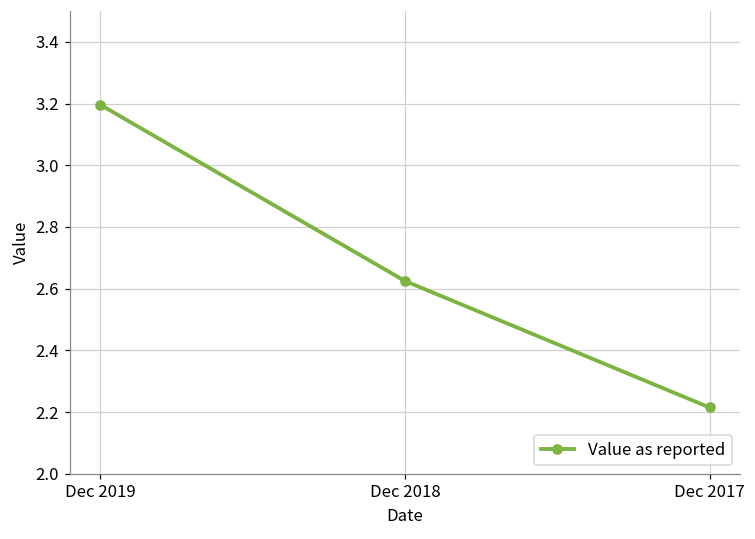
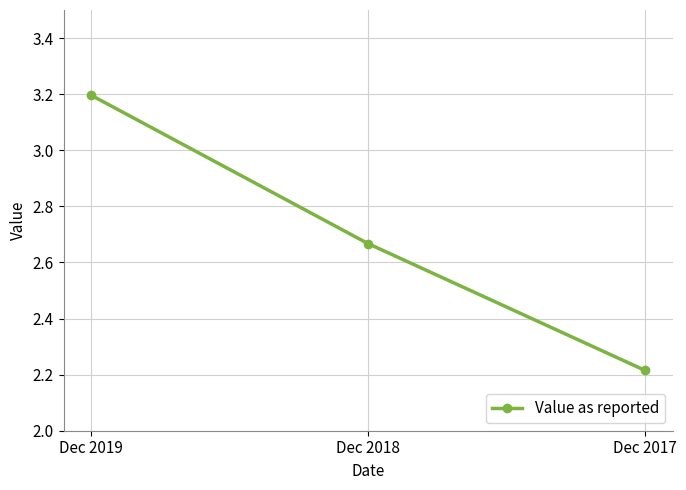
  {
    "Dec 2019": 3.20,
-   "Dec 2018": 2.63,
+   "Dec 2018": 2.67,
    "Dec 2017": 2.22
  }
